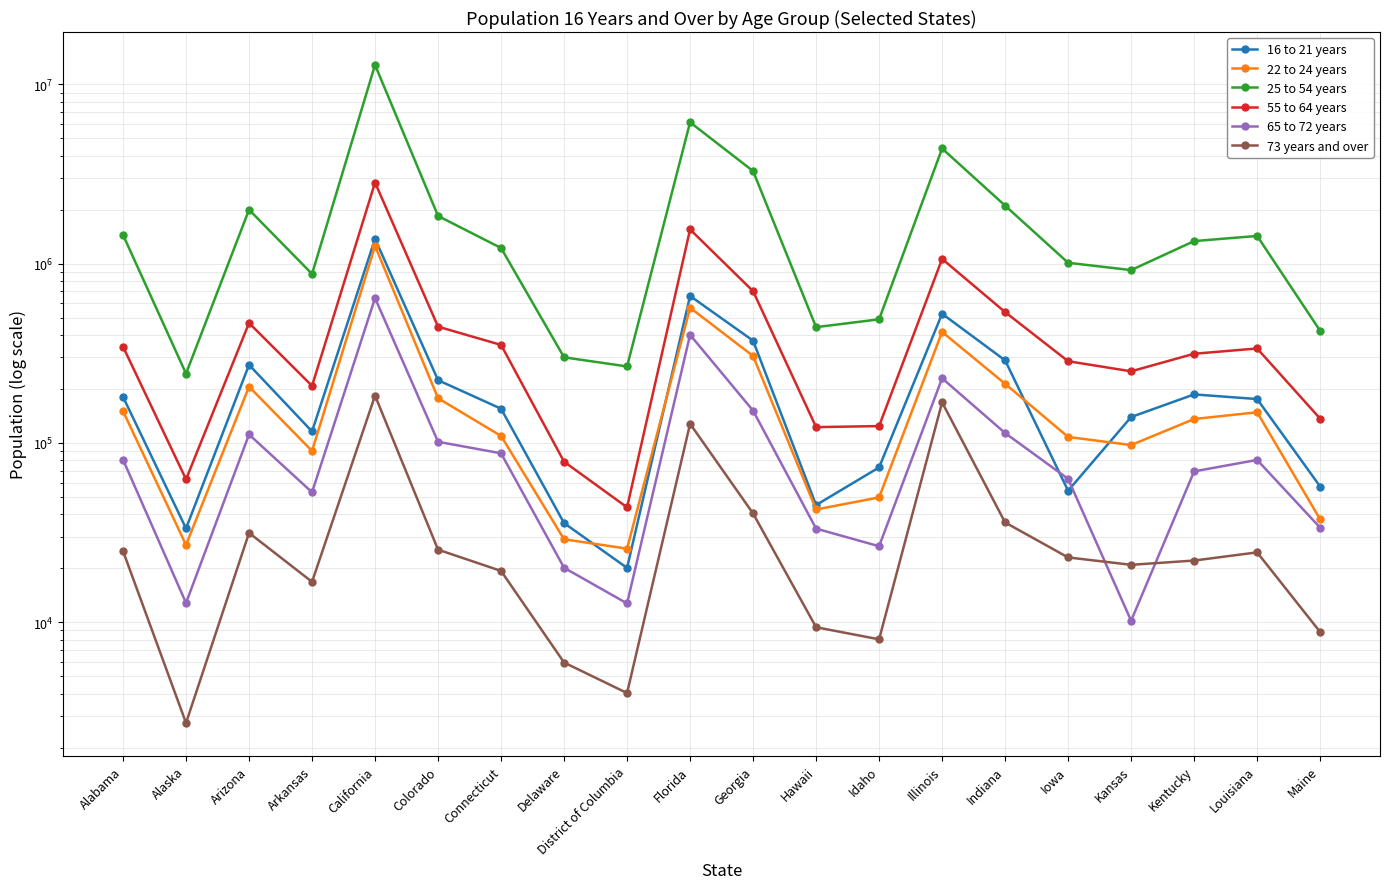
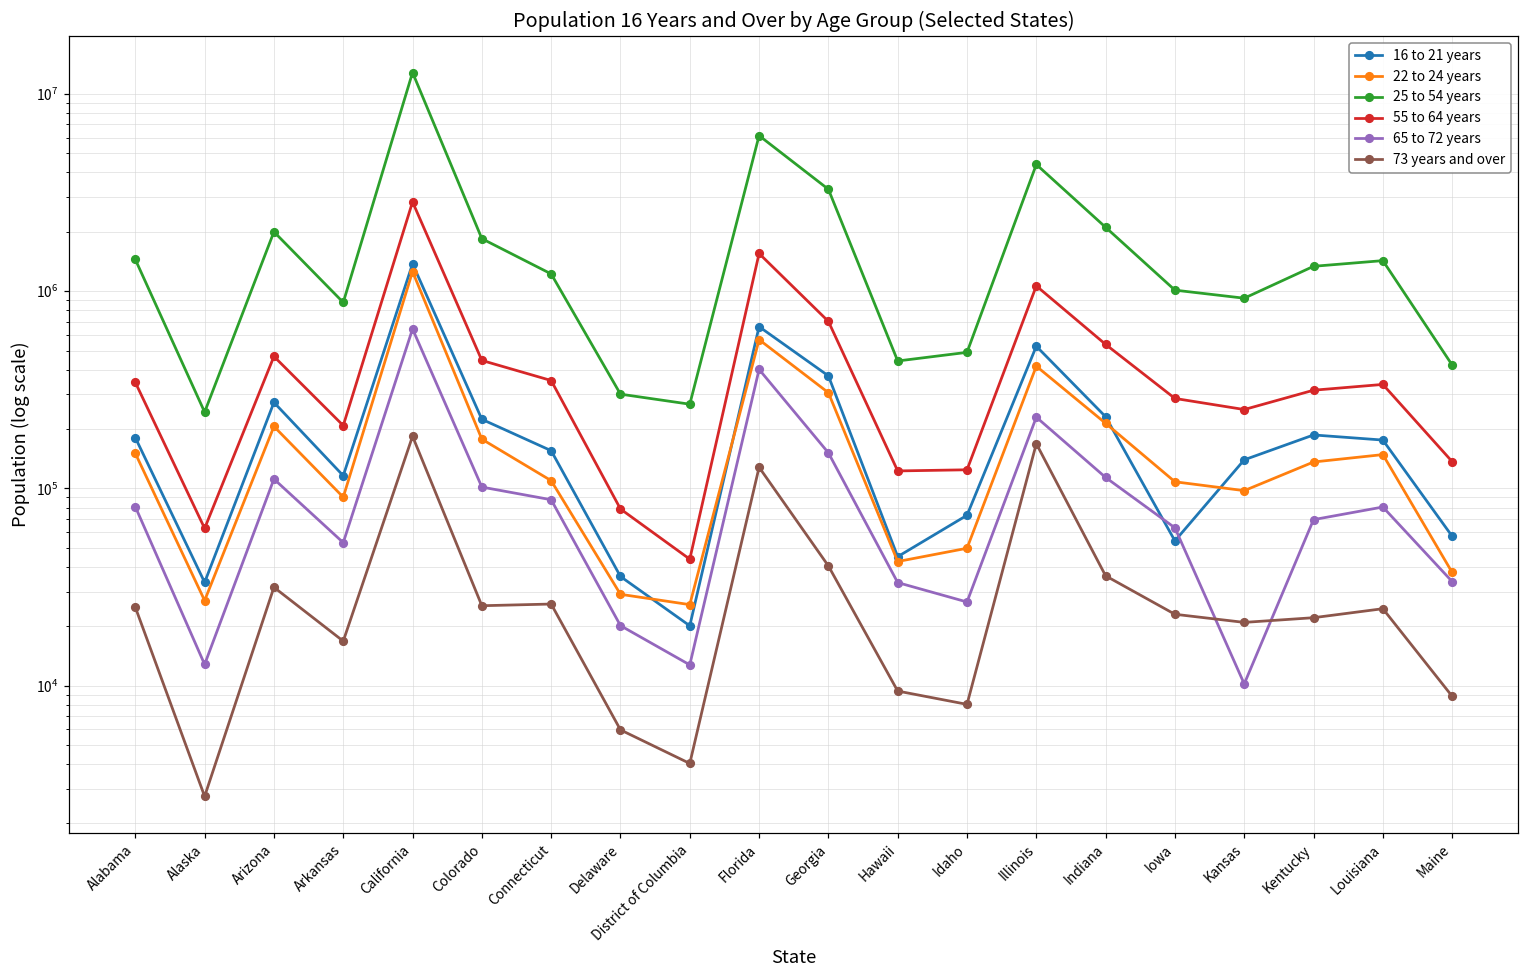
  {
    "16 to 21 years": {
      "Alabama": 180000,
      "Alaska": 33000,
      "Arizona": 270000,
      "Arkansas": 120000,
      "California": 1400000,
      "Colorado": 220000,
      "Connecticut": 160000,
      "Delaware": 36000,
      "District of Columbia": 20000,
      "Florida": 660000,
      "Georgia": 370000,
      "Hawaii": 45000,
      "Idaho": 73000,
      "Illinois": 530000,
-     "Indiana": 290000,
+     "Indiana": 230000,
      "Iowa": 54000,
      "Kansas": 140000,
      "Kentucky": 190000,
      "Louisiana": 180000,
      "Maine": 57000
    },
    "22 to 24 years": {
      "Alabama": 150000,
      "Alaska": 27000,
      "Arizona": 210000,
      "Arkansas": 90000,
      "California": 1300000,
      "Colorado": 180000,
      "Connecticut": 110000,
      "Delaware": 29000,
      "District of Columbia": 26000,
      "Florida": 570000,
      "Georgia": 310000,
      "Hawaii": 43000,
      "Idaho": 50000,
      "Illinois": 420000,
      "Indiana": 210000,
      "Iowa": 110000,
      "Kansas": 100000,
      "Kentucky": 140000,
      "Louisiana": 150000,
      "Maine": 38000
    },
    "25 to 54 years": {
      "Alabama": 1400000,
      "Alaska": 240000,
      "Arizona": 2000000,
      "Arkansas": 900000,
      "California": 13000000,
      "Colorado": 1800000,
      "Connecticut": 1200000,
      "Delaware": 300000,
      "District of Columbia": 270000,
      "Florida": 6100000,
      "Georgia": 3300000,
      "Hawaii": 440000,
      "Idaho": 490000,
      "Illinois": 4400000,
      "Indiana": 2100000,
      "Iowa": 1000000,
      "Kansas": 900000,
      "Kentucky": 1300000,
      "Louisiana": 1400000,
      "Maine": 420000
    },
    "55 to 64 years": {
      "Alabama": 340000,
      "Alaska": 63000,
      "Arizona": 470000,
      "Arkansas": 210000,
      "California": 2800000,
      "Colorado": 450000,
      "Connecticut": 350000,
      "Delaware": 80000,
      "District of Columbia": 44000,
      "Florida": 1600000,
      "Georgia": 700000,
      "Hawaii": 120000,
      "Idaho": 120000,
      "Illinois": 1100000,
      "Indiana": 540000,
      "Iowa": 290000,
      "Kansas": 250000,
      "Kentucky": 310000,
      "Louisiana": 340000,
      "Maine": 140000
    },
    "65 to 72 years": {
      "Alabama": 80000,
      "Alaska": 13000,
      "Arizona": 110000,
      "Arkansas": 53000,
      "California": 640000,
      "Colorado": 100000,
      "Connecticut": 90000,
      "Delaware": 20000,
      "District of Columbia": 13000,
      "Florida": 400000,
      "Georgia": 150000,
      "Hawaii": 33000,
      "Idaho": 27000,
      "Illinois": 230000,
      "Indiana": 110000,
      "Iowa": 63000,
      "Kansas": 10000,
      "Kentucky": 69000,
      "Louisiana": 80000,
      "Maine": 34000
    },
    "73 years and over": {
      "Alabama": 25000,
      "Alaska": 2700,
      "Arizona": 32000,
      "Arkansas": 17000,
      "California": 180000,
      "Colorado": 25000,
-     "Connecticut": 19000,
+     "Connecticut": 26000,
      "Delaware": 6000,
      "District of Columbia": 4000,
      "Florida": 130000,
      "Georgia": 40000,
      "Hawaii": 9000,
      "Idaho": 8000,
      "Illinois": 170000,
      "Indiana": 36000,
      "Iowa": 23000,
      "Kansas": 21000,
      "Kentucky": 22000,
      "Louisiana": 25000,
      "Maine": 9000
    }
  }
